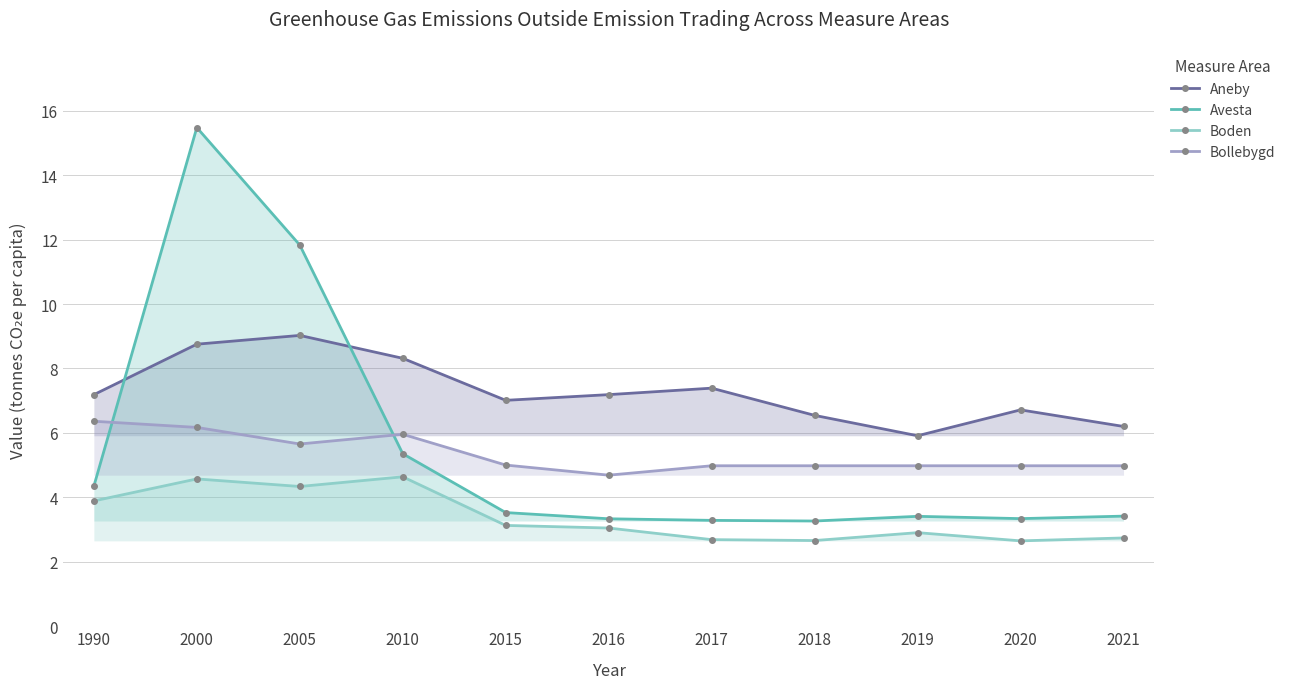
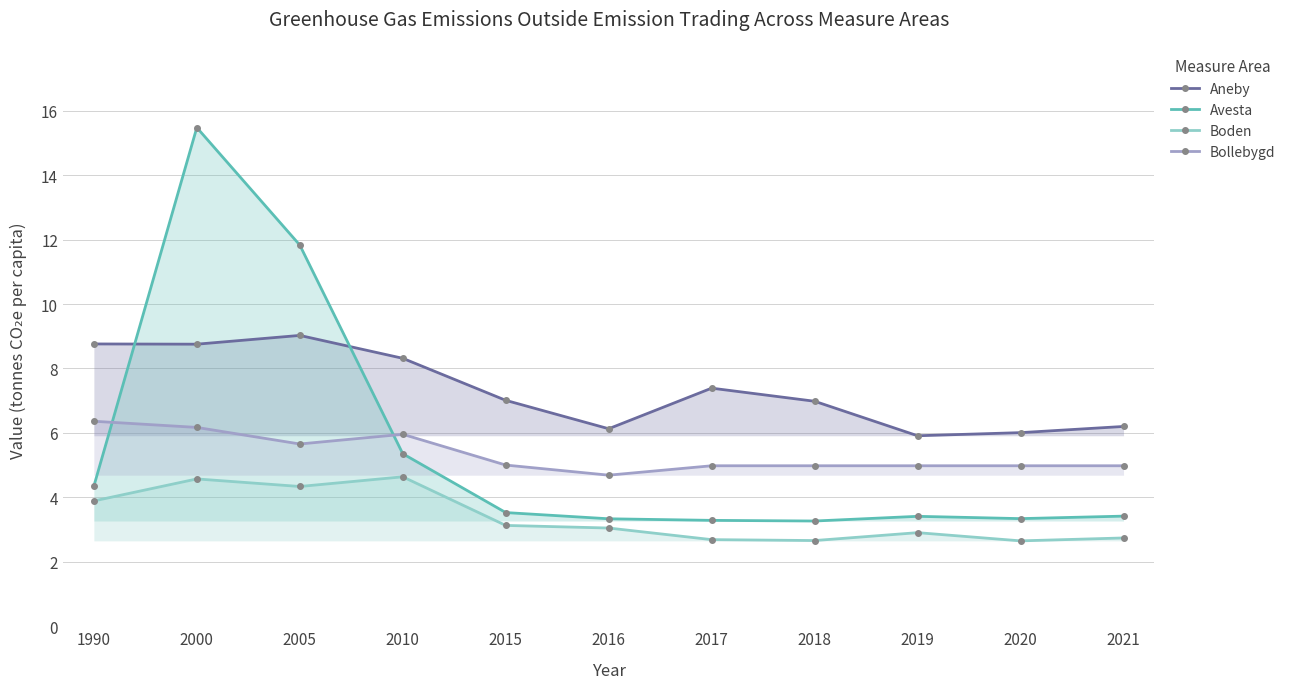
  {
    "Aneby": {
-     "1990": 7.2,
+     "1990": 8.8,
      "2000": 8.8,
      "2005": 9.0,
      "2010": 8.3,
      "2015": 7.0,
-     "2016": 7.2,
+     "2016": 6.1,
      "2017": 7.4,
-     "2018": 6.5,
+     "2018": 7.0,
      "2019": 5.9,
-     "2020": 6.7,
+     "2020": 6.0,
      "2021": 6.2
    }
  }
